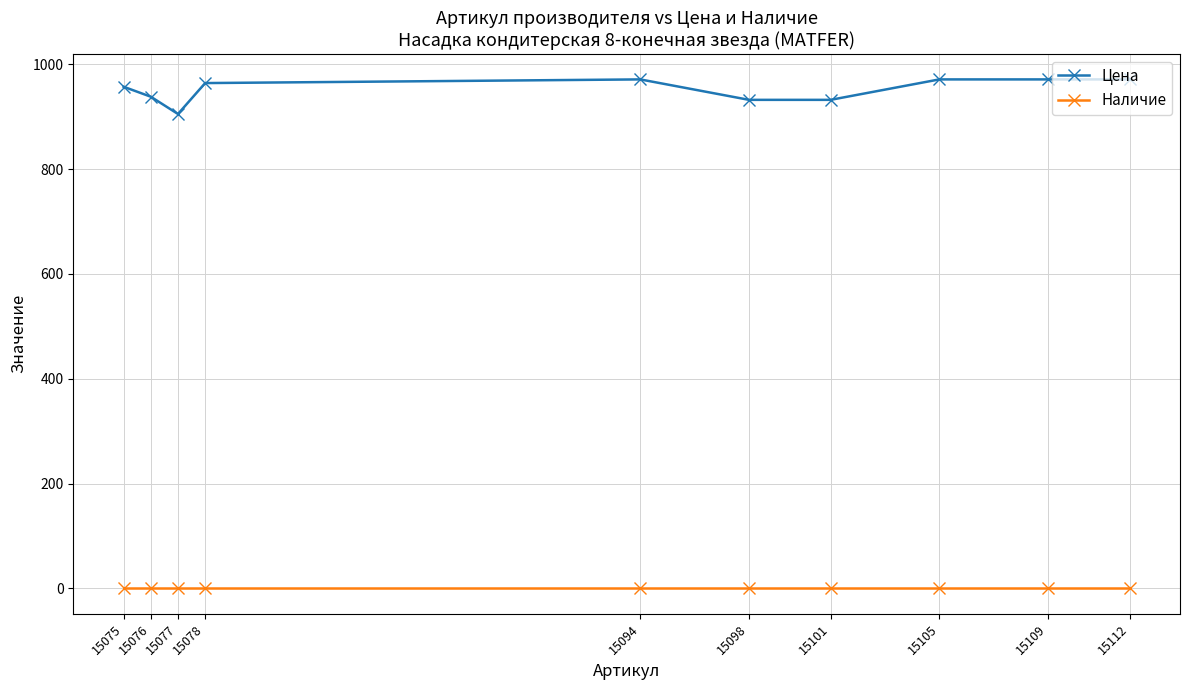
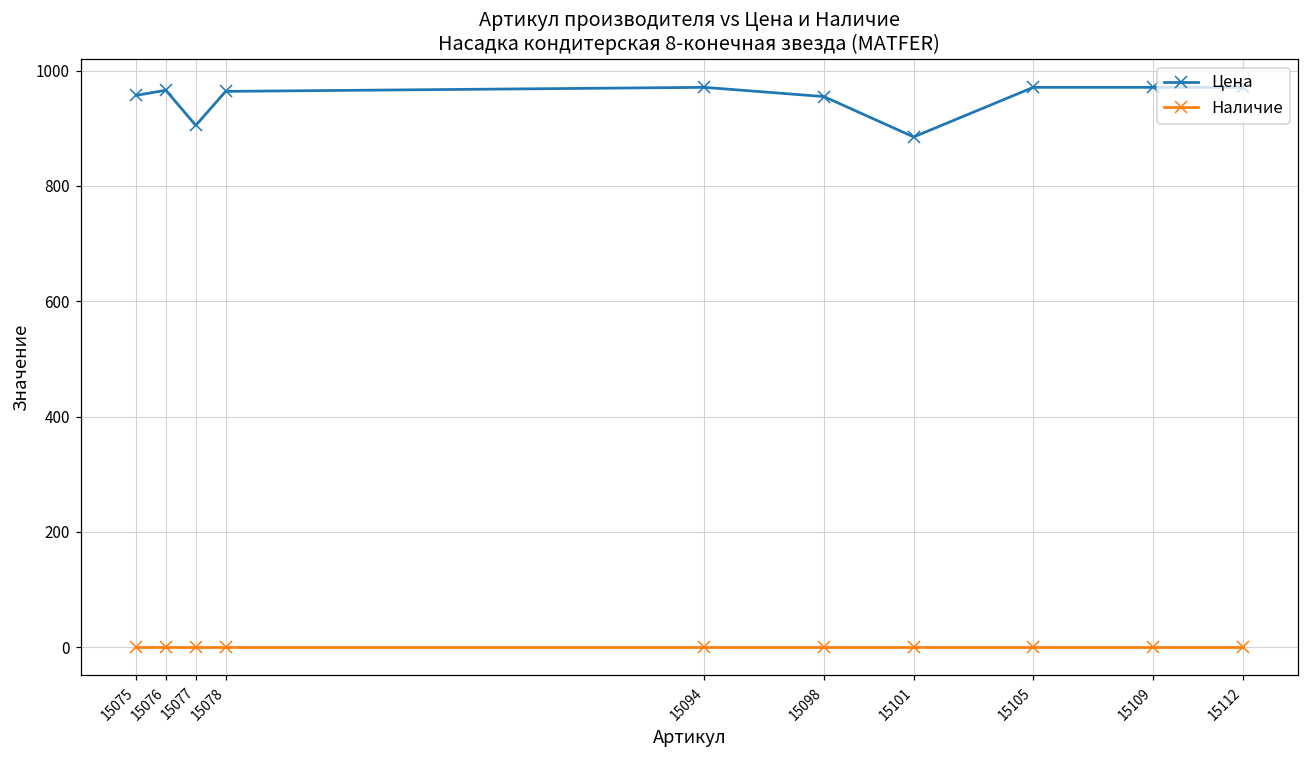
  {
    "Цена": {
      "15075": 960,
-     "15076": 940,
+     "15076": 970,
      "15077": 910,
      "15078": 960,
      "15094": 970,
-     "15098": 930,
-     "15101": 930,
+     "15098": 960,
+     "15101": 890,
      "15105": 970,
      "15109": 970
    },
    "Наличие": {
      "15075": 0,
      "15076": 0,
      "15077": 0,
      "15078": 0,
      "15094": 0,
      "15098": 0,
      "15101": 0,
      "15105": 0,
      "15109": 0,
      "15112": 0
    }
  }
